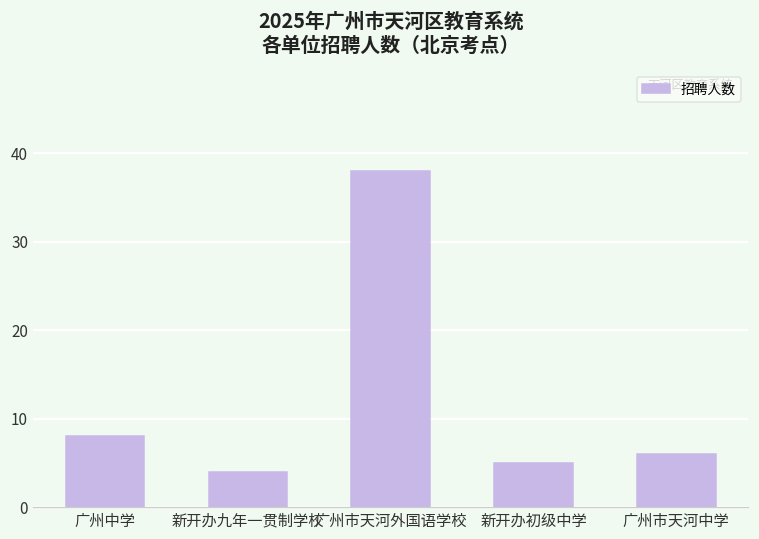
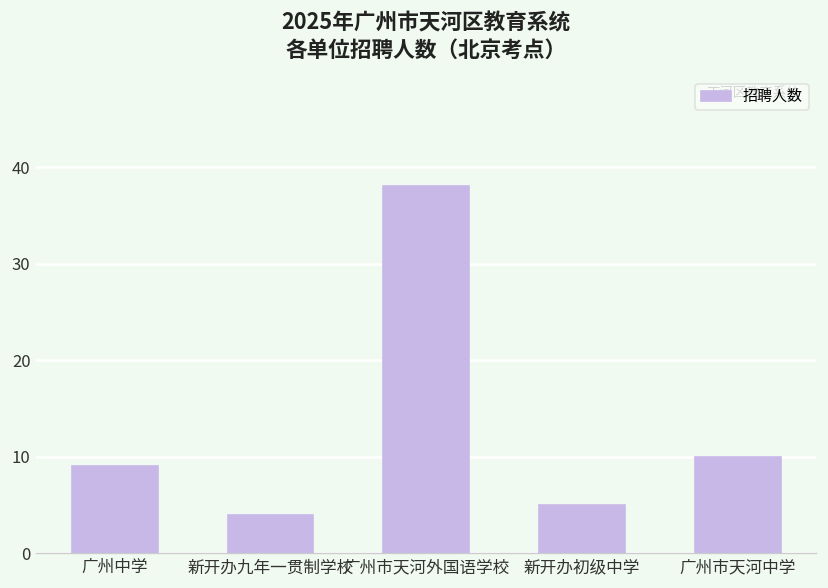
  {
-   "广州中学": 8,
+   "广州中学": 9,
    "新开办九年一贯制学校": 4,
    "广州市天河外国语学校": 38,
    "新开办初级中学": 5,
-   "广州市天河中学": 6
+   "广州市天河中学": 10
  }
